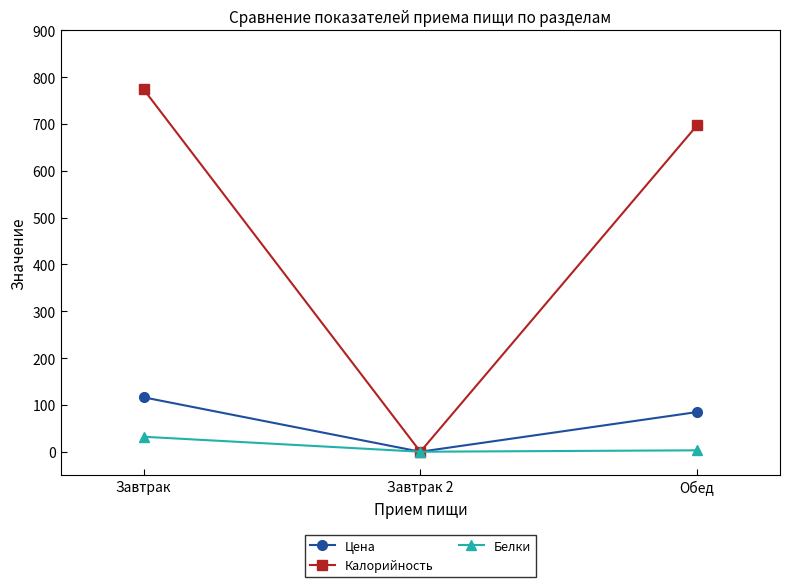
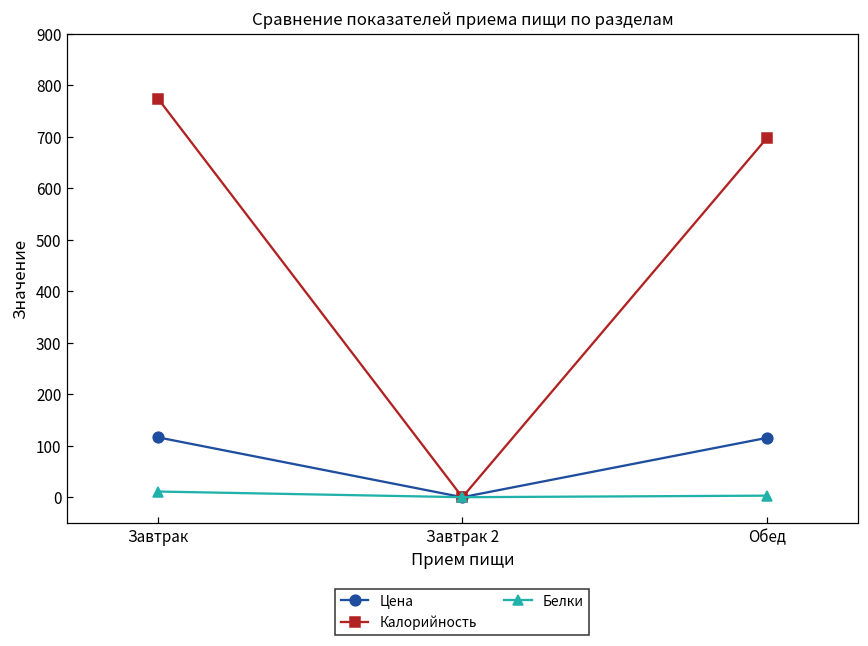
  {
    "Цена": {
      "Завтрак": 120,
-     "Обед": 80
+     "Обед": 120
    },
    "Калорийность": {
      "Завтрак": 770,
      "Обед": 700
    },
    "Белки": {
-     "Завтрак": 30,
+     "Завтрак": 10,
      "Обед": 0
    }
  }
